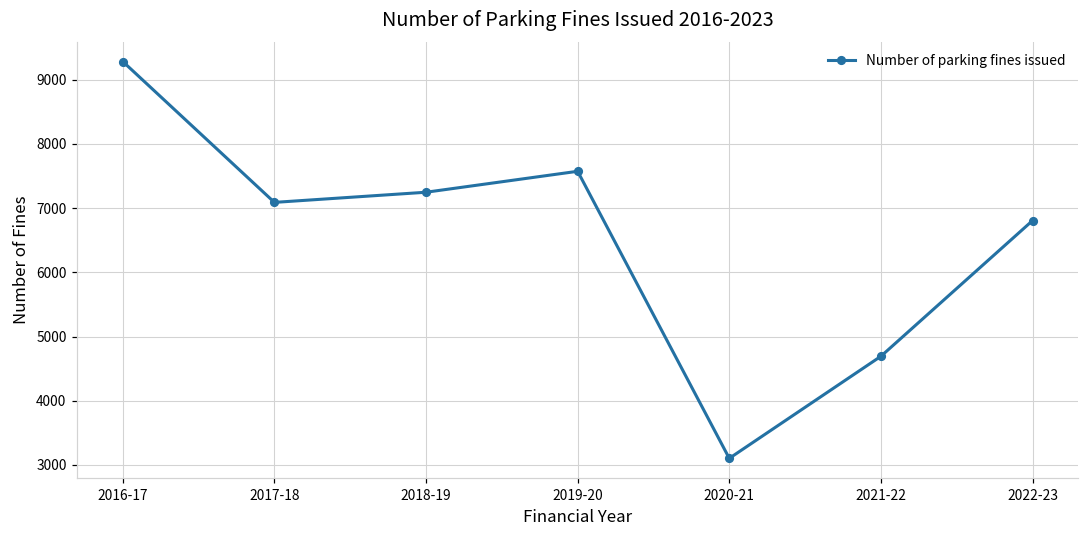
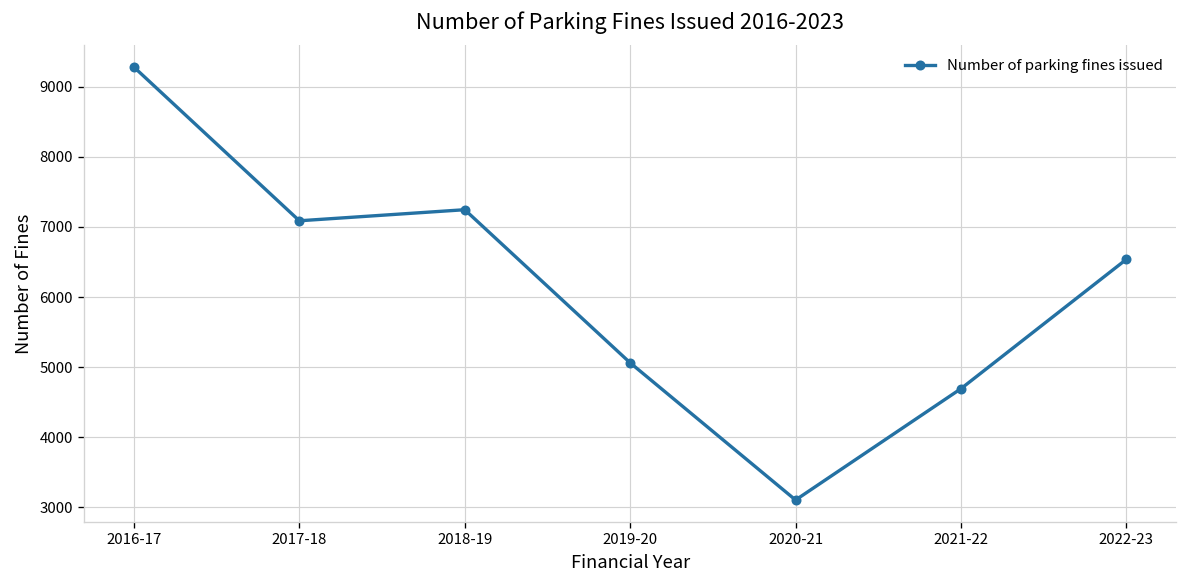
  {
    "2016-17": 9300,
    "2017-18": 7100,
    "2018-19": 7200,
-   "2019-20": 7600,
+   "2019-20": 5100,
    "2020-21": 3100,
    "2021-22": 4700,
-   "2022-23": 6800
+   "2022-23": 6500
  }
